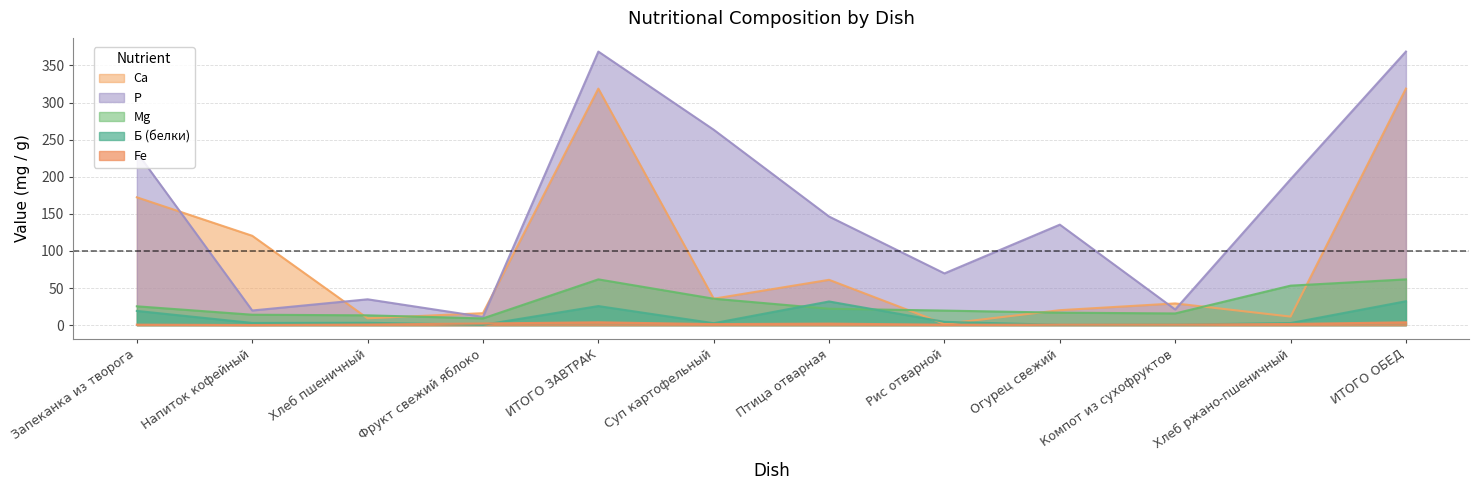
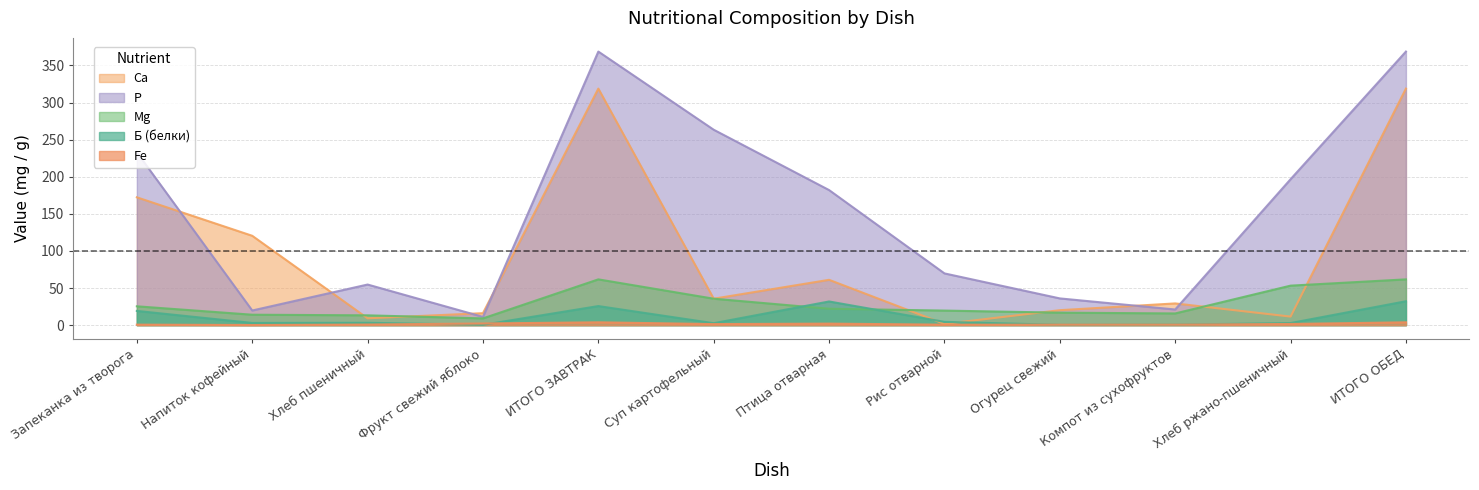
  {
    "Р": {
      "Напиток кофейный": 20,
-     "Хлеб пшеничный": 30,
+     "Хлеб пшеничный": 50,
      "ИТОГО ЗАВТРАК": 370,
      "Суп картофельный": 260,
-     "Птица отварная": 150,
+     "Птица отварная": 180,
      "Рис отварной": 70,
-     "Огурец свежий": 140,
+     "Огурец свежий": 40,
      "Компот из сухофруктов": 20,
      "Хлеб ржано-пшеничный": 200,
      "ИТОГО ОБЕД": 370
    }
  }
